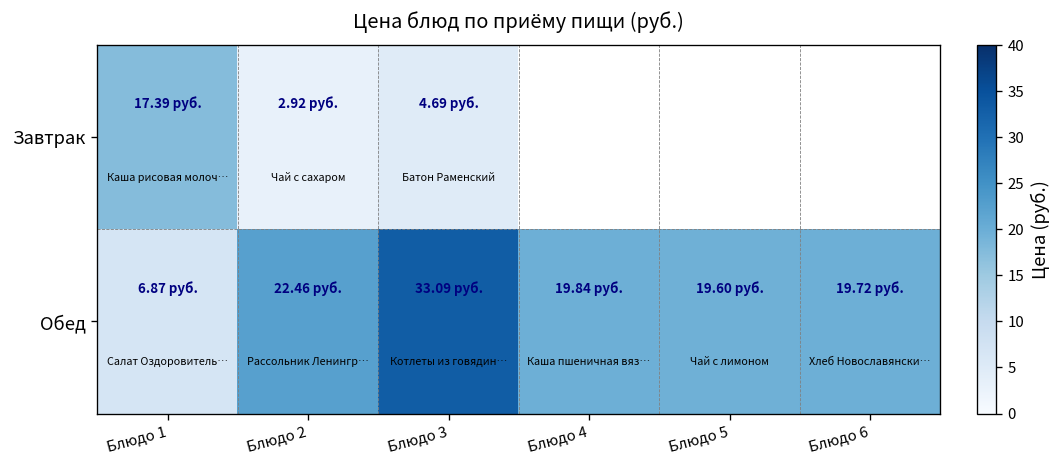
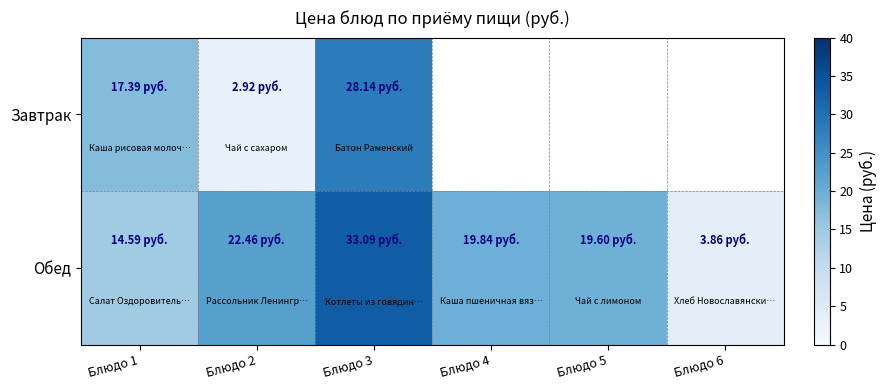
  {
    "Завтрак": {
-     "Блюдо 3": 4.69
+     "Блюдо 3": 28.14
    },
    "Обед": {
-     "Блюдо 1": 6.87,
-     "Блюдо 6": 19.72
+     "Блюдо 1": 14.59,
+     "Блюдо 6": 3.86
    }
  }
